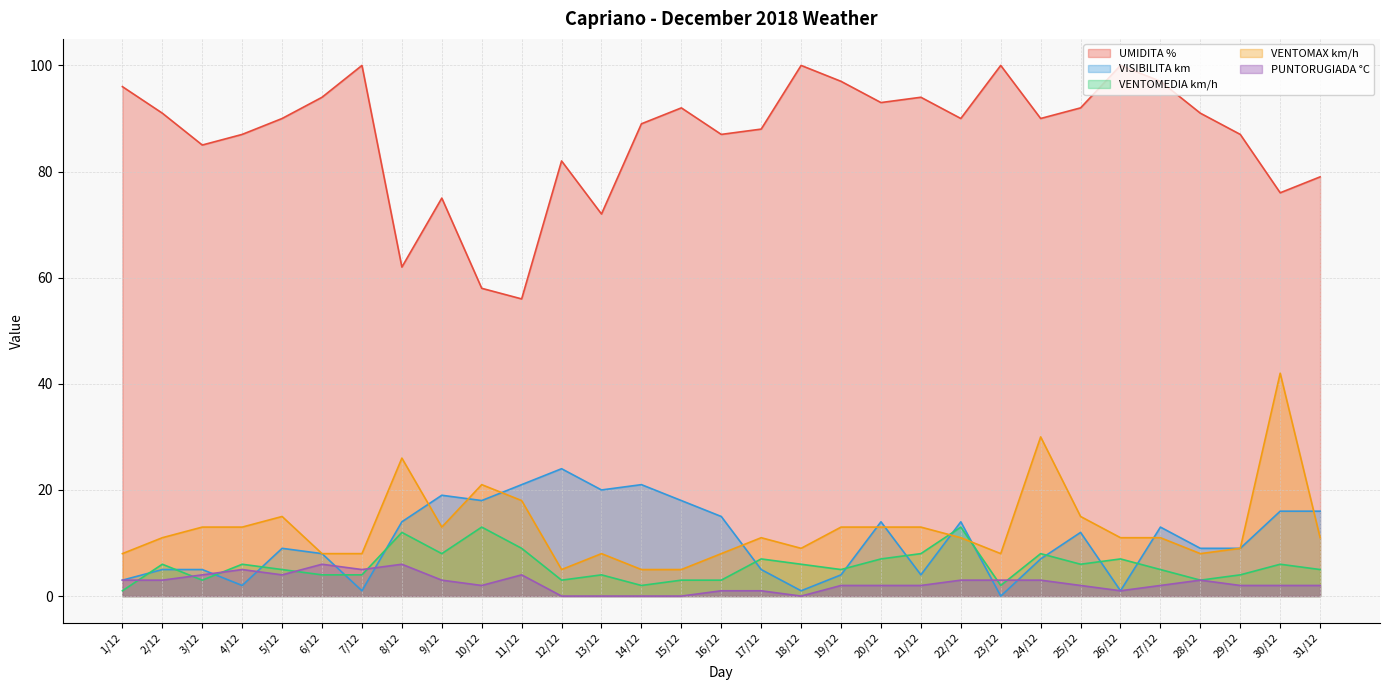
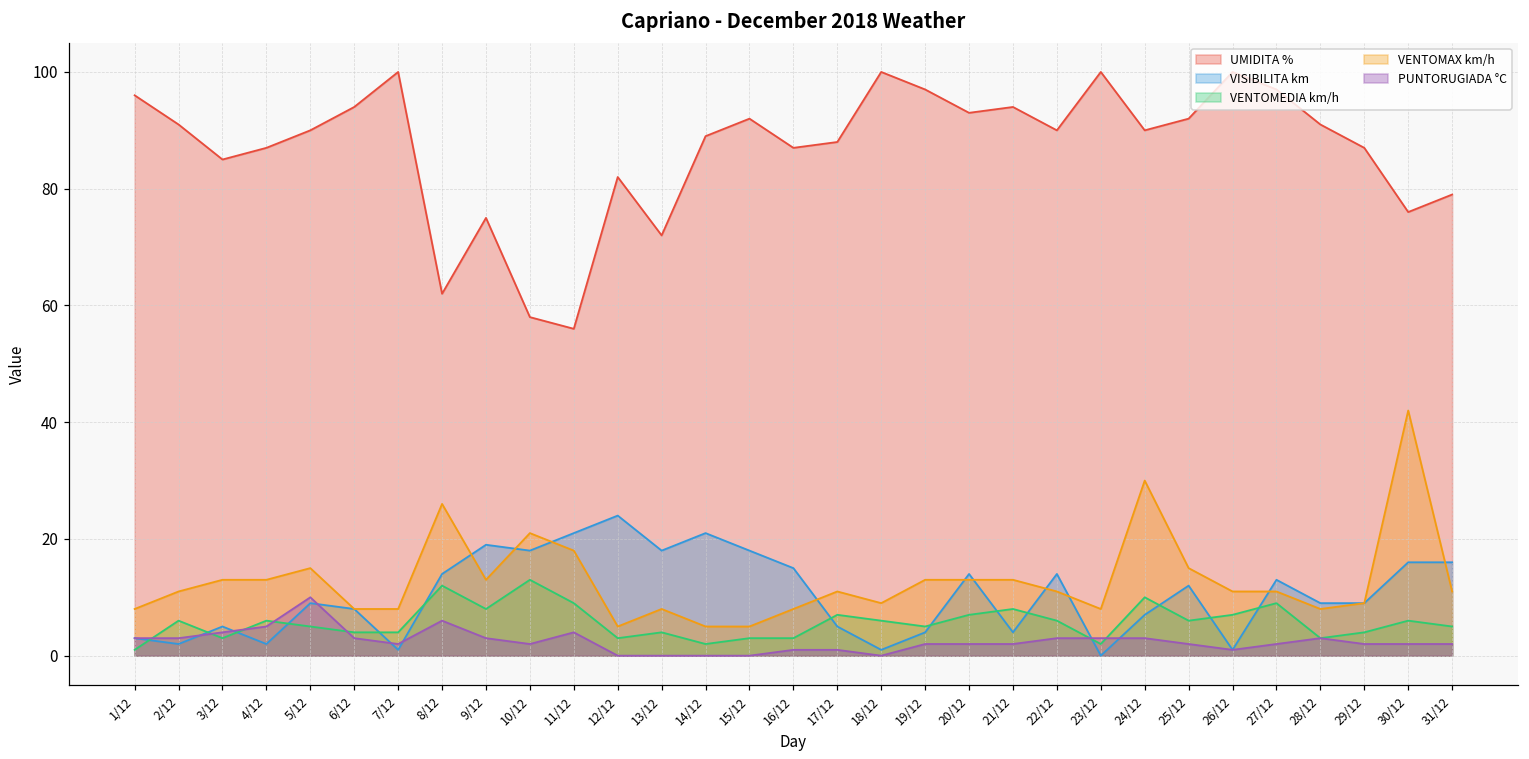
  {
    "VISIBILITA km": {
-     "2/12": 5,
+     "2/12": 2,
      "3/12": 5,
      "4/12": 2,
      "5/12": 9,
      "7/12": 1,
      "8/12": 14,
      "9/12": 19,
      "10/12": 18,
      "11/12": 21,
      "12/12": 24,
-     "13/12": 20,
+     "13/12": 18,
      "14/12": 21,
      "15/12": 18,
      "16/12": 15,
      "17/12": 5,
      "18/12": 1,
      "19/12": 4,
      "20/12": 14,
      "21/12": 4,
      "22/12": 14,
      "23/12": 0,
      "24/12": 7,
      "25/12": 12,
      "27/12": 13,
      "28/12": 9,
      "30/12": 16,
      "31/12": 16
    },
    "VENTOMEDIA km/h": {
      "1/12": 1,
      "2/12": 6,
      "3/12": 3,
      "4/12": 6,
      "5/12": 5,
      "6/12": 4,
      "7/12": 4,
      "8/12": 12,
      "9/12": 8,
      "10/12": 13,
      "11/12": 9,
      "12/12": 3,
      "13/12": 4,
      "14/12": 2,
      "15/12": 3,
      "16/12": 3,
      "17/12": 7,
      "18/12": 6,
      "19/12": 5,
      "20/12": 7,
      "21/12": 8,
-     "22/12": 13,
+     "22/12": 6,
      "23/12": 2,
-     "24/12": 8,
+     "24/12": 10,
      "25/12": 6,
      "26/12": 7,
-     "27/12": 5,
+     "27/12": 9,
      "29/12": 4,
      "30/12": 6,
      "31/12": 5
    },
    "PUNTORUGIADA °C": {
      "2/12": 3,
      "3/12": 4,
      "4/12": 5,
-     "5/12": 4,
-     "6/12": 6,
-     "7/12": 5,
+     "5/12": 10,
+     "6/12": 3,
+     "7/12": 2,
      "8/12": 6,
      "9/12": 3,
      "10/12": 2,
      "11/12": 4,
      "12/12": 0,
      "13/12": 0,
      "14/12": 0,
      "15/12": 0,
      "16/12": 1,
      "17/12": 1,
      "18/12": 0,
      "19/12": 2,
      "20/12": 2,
      "21/12": 2,
      "22/12": 3,
      "23/12": 3,
      "24/12": 3,
      "25/12": 2,
      "27/12": 2,
      "29/12": 2,
      "30/12": 2,
      "31/12": 2
    }
  }
